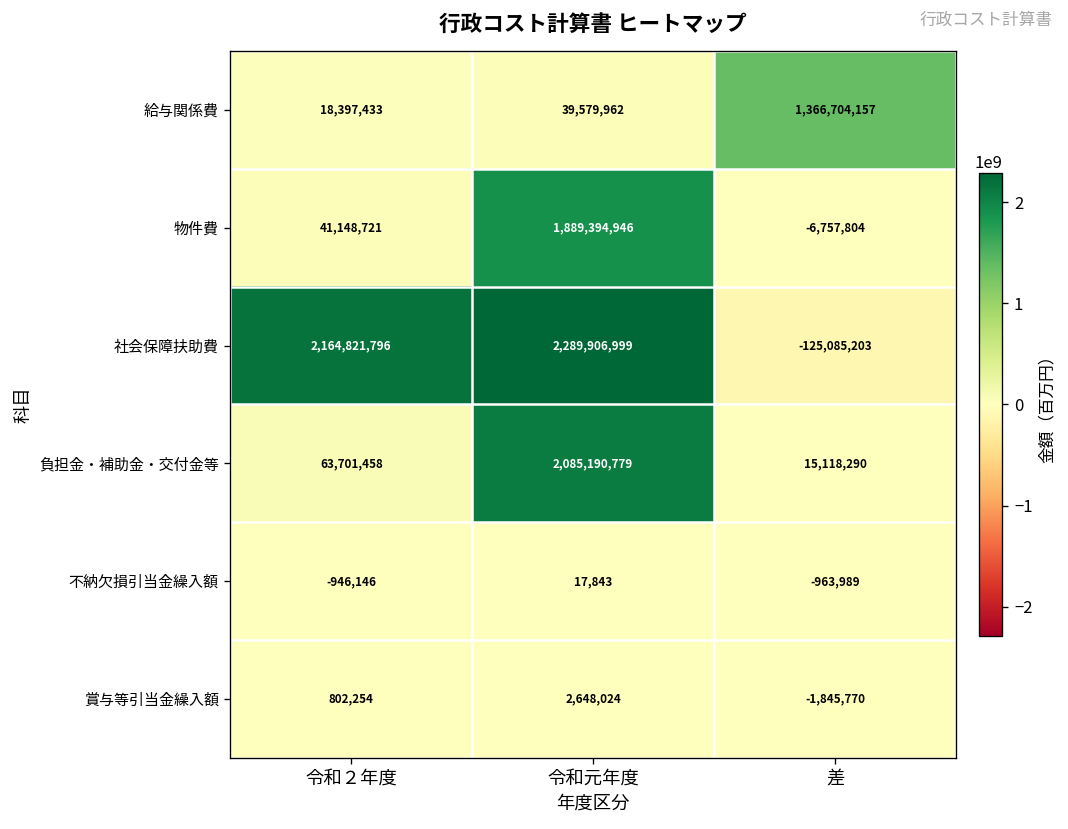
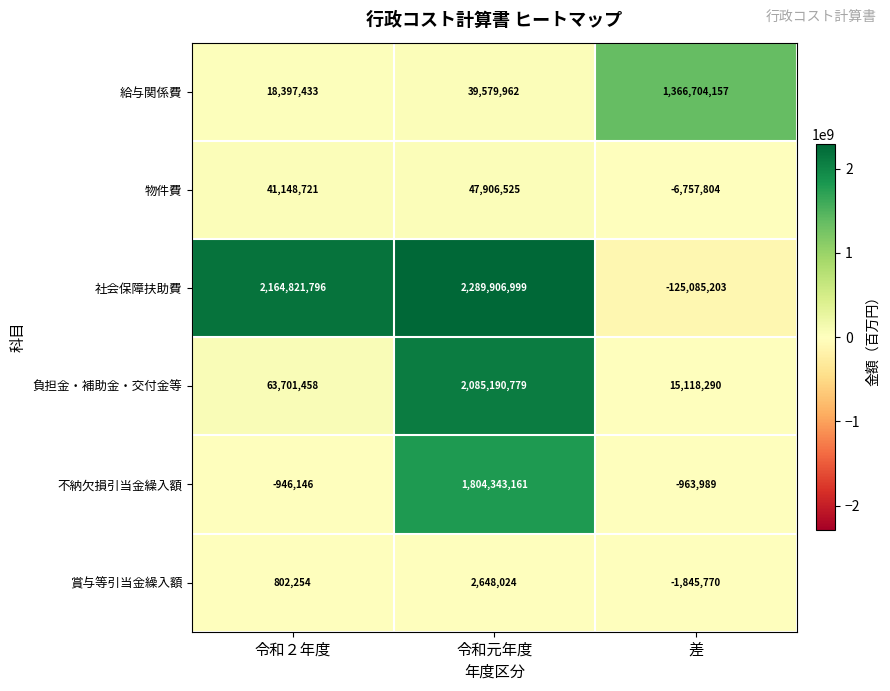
  {
    "給与関係費": {
      "令和２年度": "18,397,433",
      "令和元年度": "39,579,962",
      "差": "1,366,704,157"
    },
    "物件費": {
      "令和２年度": "41,148,721",
-     "令和元年度": "1,889,394,946",
+     "令和元年度": "47,906,525",
      "差": "-6,757,804"
    },
    "社会保障扶助費": {
      "令和２年度": "2,164,821,796",
      "令和元年度": "2,289,906,999",
      "差": "-125,085,203"
    },
    "負担金・補助金・交付金等": {
      "令和２年度": "63,701,458",
      "令和元年度": "2,085,190,779",
      "差": "15,118,290"
    },
    "不納欠損引当金繰入額": {
      "令和２年度": "-946,146",
-     "令和元年度": "17,843",
+     "令和元年度": "1,804,343,161",
      "差": "-963,989"
    },
    "賞与等引当金繰入額": {
      "令和２年度": "802,254",
      "令和元年度": "2,648,024",
      "差": "-1,845,770"
    }
  }
